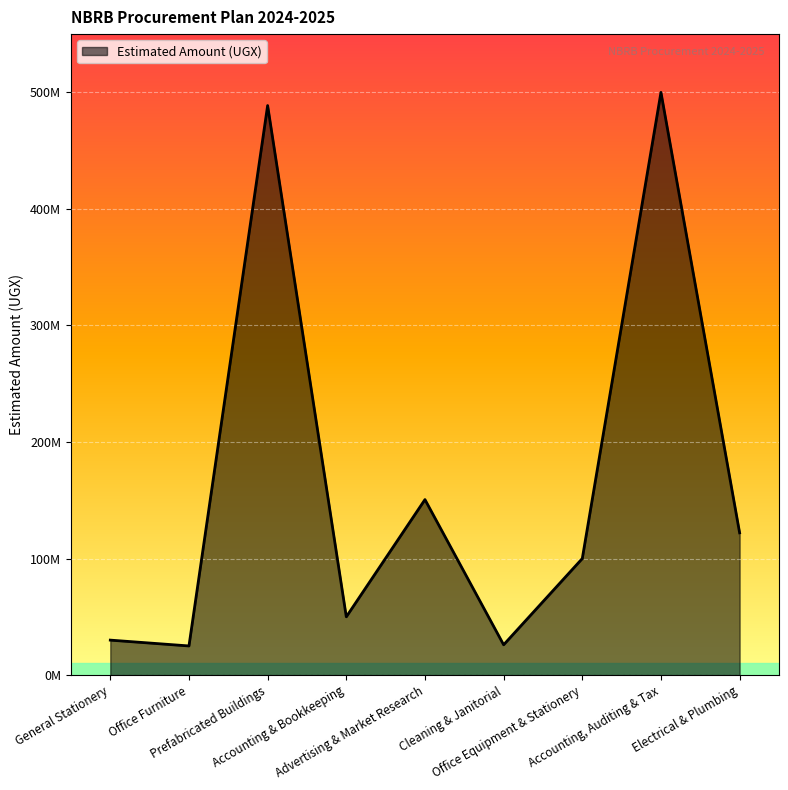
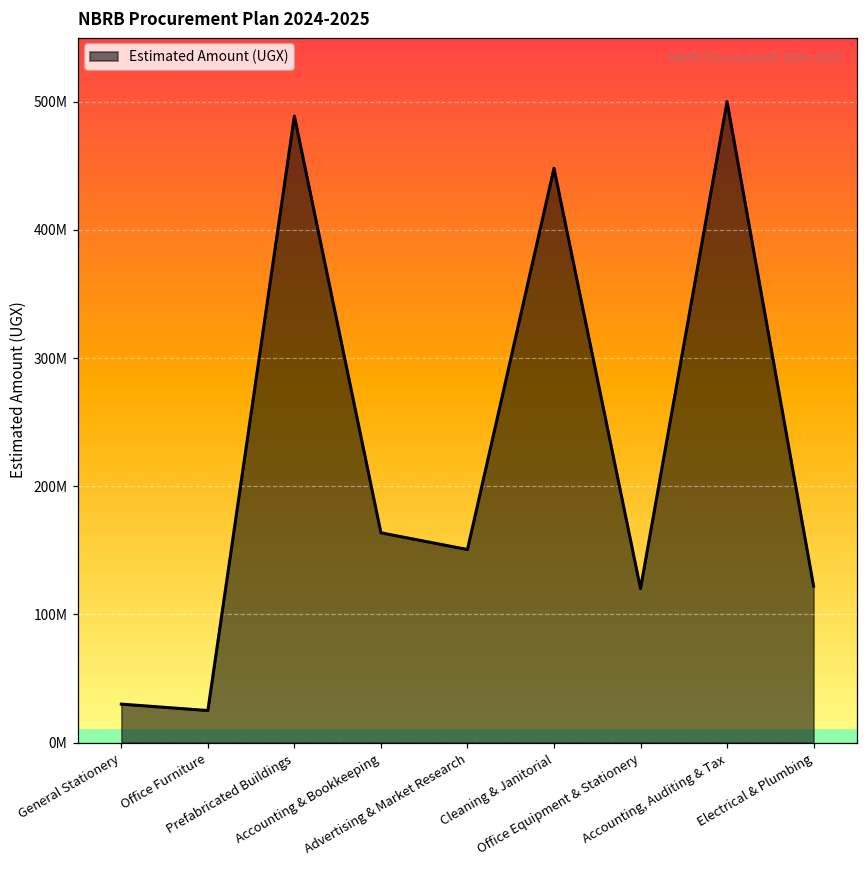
  {
    "General Stationery": 30000000,
    "Office Furniture": 25000000,
    "Prefabricated Buildings": 489000000,
-   "Accounting & Bookkeeping": 50000000,
+   "Accounting & Bookkeeping": 164000000,
    "Advertising & Market Research": 151000000,
-   "Cleaning & Janitorial": 26000000,
-   "Office Equipment & Stationery": 100000000,
+   "Cleaning & Janitorial": 448000000,
+   "Office Equipment & Stationery": 120000000,
    "Accounting, Auditing & Tax": 500000000,
    "Electrical & Plumbing": 122000000
  }
